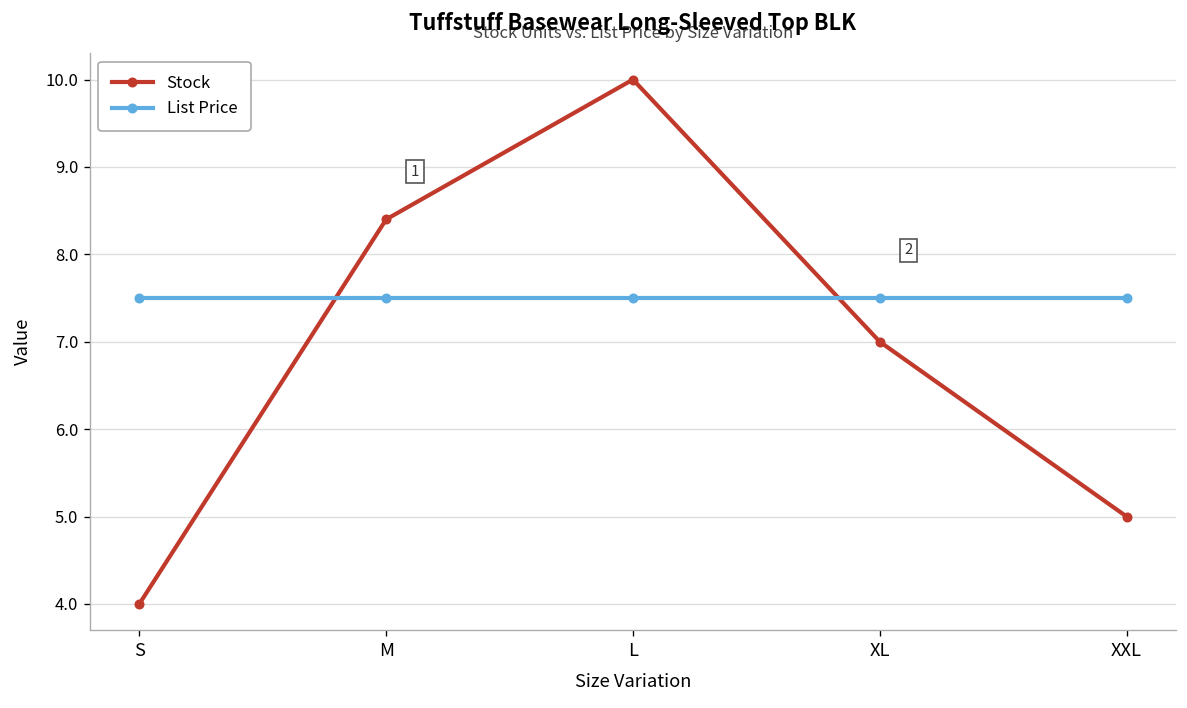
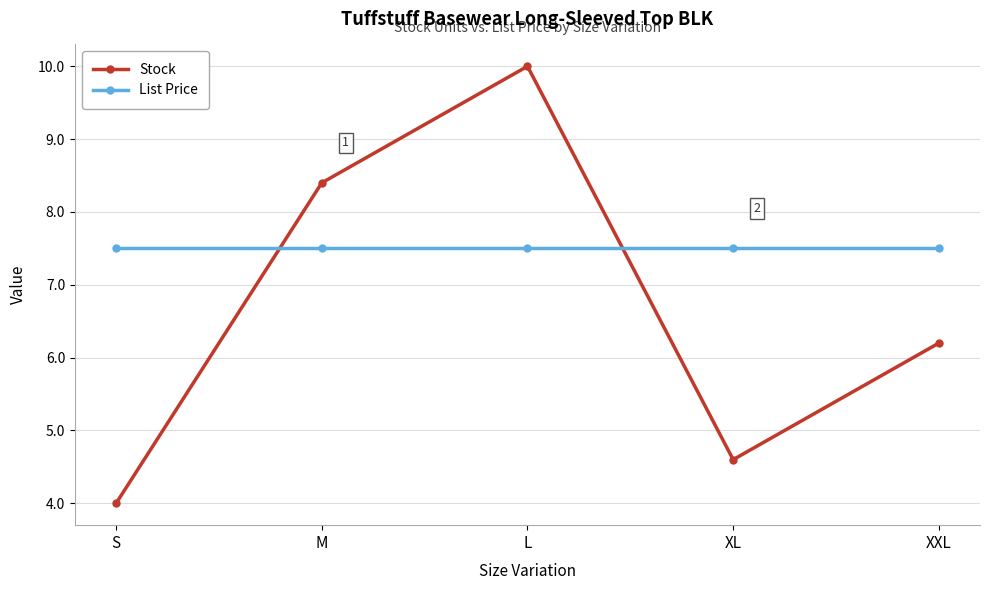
  {
    "Stock": {
      "S": 4.0,
      "M": 8.4,
      "L": 10.0,
-     "XL": 7.0,
-     "XXL": 5.0
+     "XL": 4.6,
+     "XXL": 6.2
    },
    "List Price": {
      "S": 7.5,
      "M": 7.5,
      "L": 7.5,
      "XL": 7.5,
      "XXL": 7.5
    }
  }
